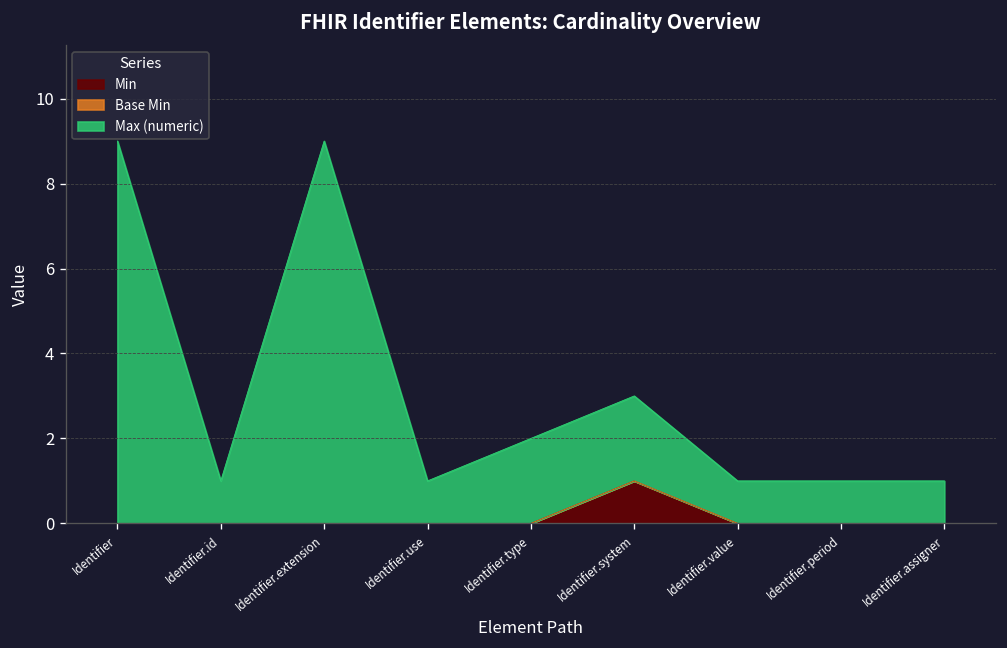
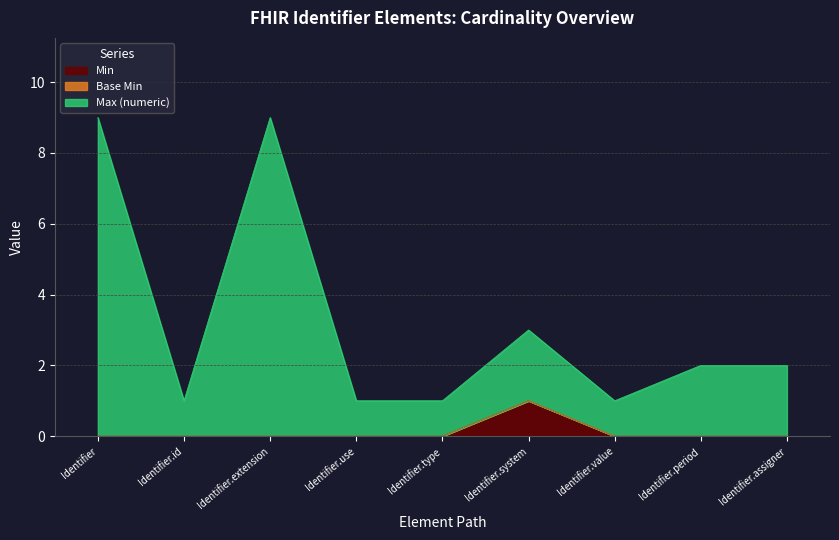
  {
    "Base Min": {
      "Identifier": 0,
      "Identifier.id": 0,
      "Identifier.extension": 0,
      "Identifier.use": 0,
      "Identifier.type": 0,
      "Identifier.system": 1,
      "Identifier.value": 0,
      "Identifier.period": 0,
      "Identifier.assigner": 0
    },
    "Max (numeric)": {
      "Identifier": 9,
      "Identifier.id": 1,
      "Identifier.extension": 9,
      "Identifier.use": 1,
-     "Identifier.type": 2,
+     "Identifier.type": 1,
      "Identifier.system": 2,
      "Identifier.value": 1,
-     "Identifier.period": 1,
-     "Identifier.assigner": 1
+     "Identifier.period": 2,
+     "Identifier.assigner": 2
    }
  }
